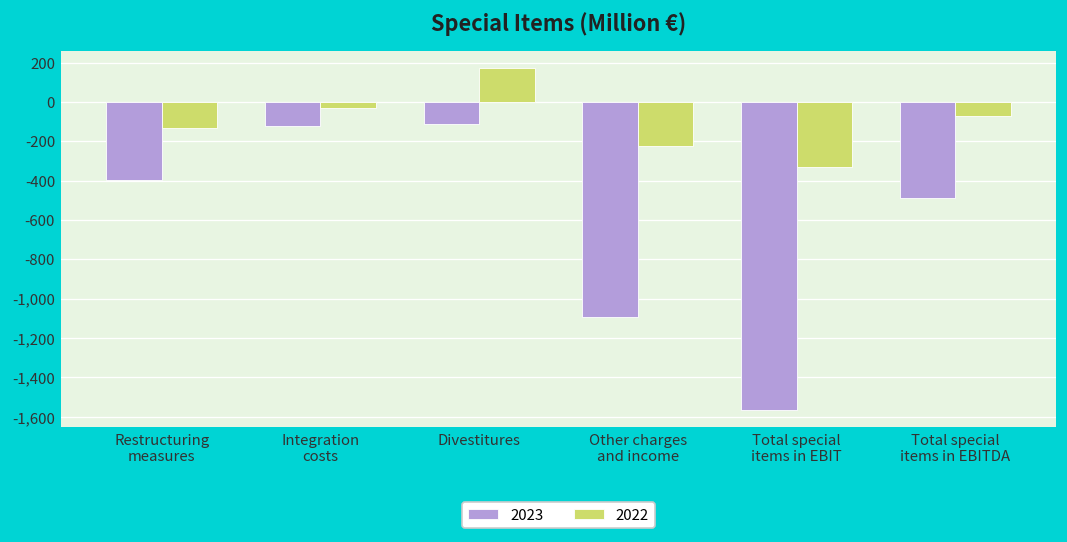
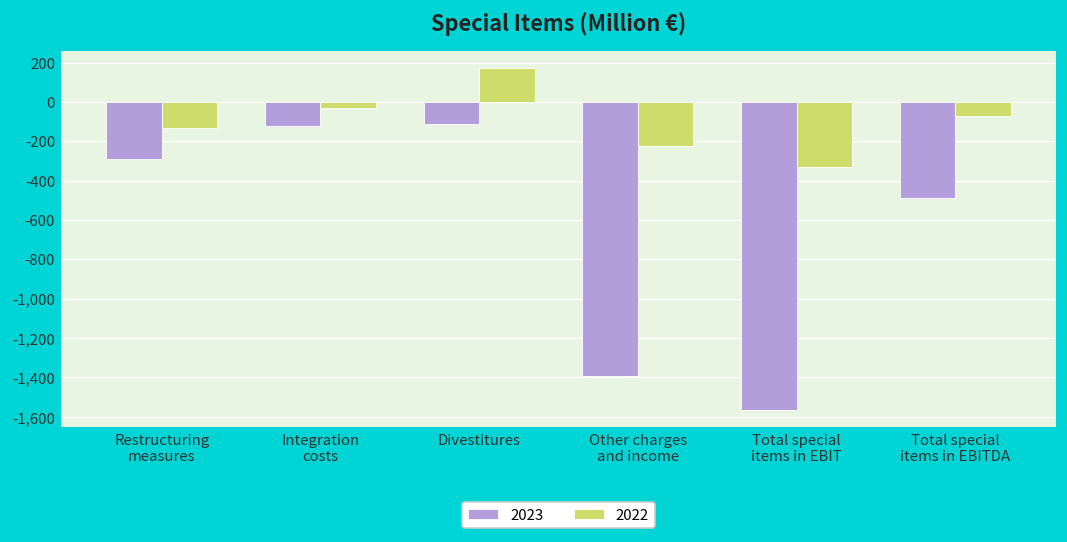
  {
    "2023": {
-     "Restructuring measures": "-400",
+     "Restructuring measures": "-290",
      "Integration costs": "-120",
      "Divestitures": "-110",
-     "Other charges and income": "-1,090",
+     "Other charges and income": "-1,390",
      "Total special items in EBIT": "-1,570",
      "Total special items in EBITDA": "-490"
    },
    "2022": {
      "Restructuring measures": "-130",
      "Integration costs": "-30",
      "Divestitures": "170",
      "Other charges and income": "-220",
      "Total special items in EBIT": "-330",
      "Total special items in EBITDA": "-70"
    }
  }
